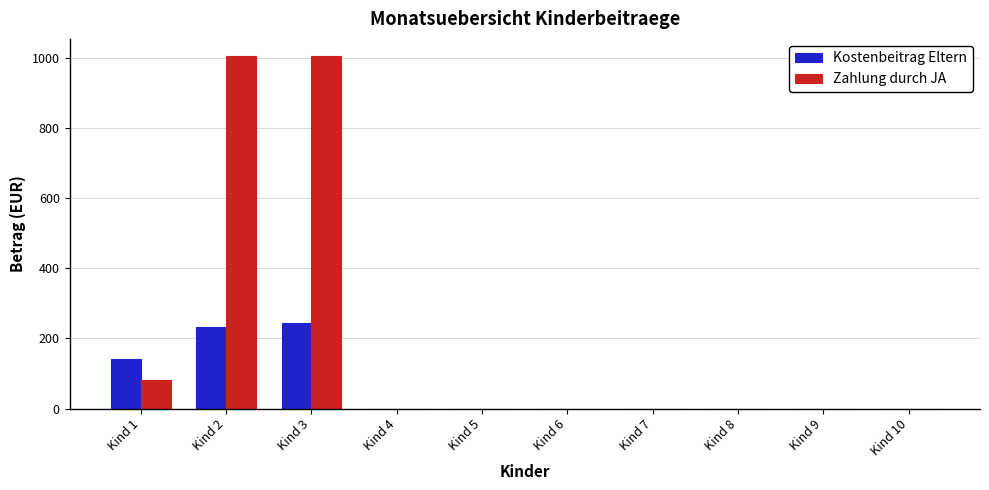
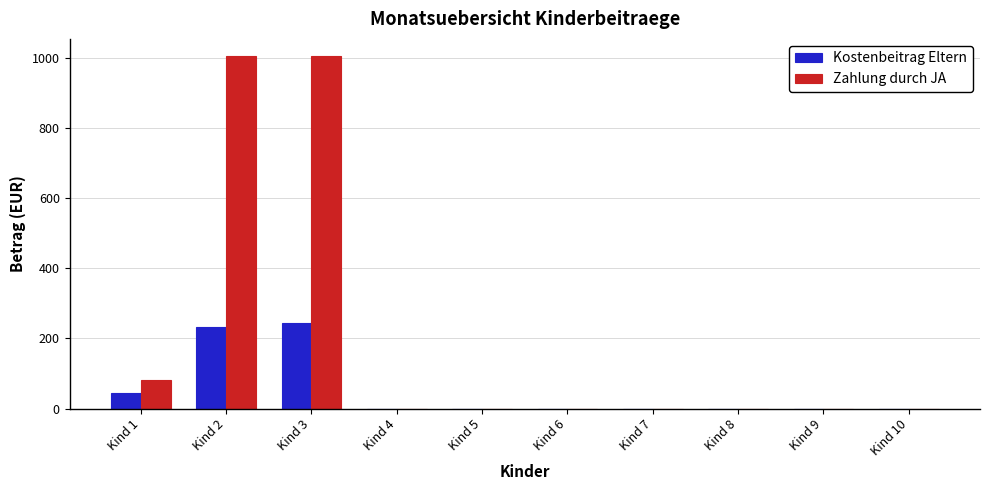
  {
    "Kostenbeitrag Eltern": {
-     "Kind 1": 140,
+     "Kind 1": 40,
      "Kind 2": 230,
      "Kind 3": 240,
      "Kind 4": 0,
      "Kind 5": 0,
      "Kind 6": 0,
      "Kind 7": 0,
      "Kind 8": 0,
      "Kind 9": 0,
      "Kind 10": 0
    },
    "Zahlung durch JA": {
      "Kind 1": 80,
      "Kind 2": 1000,
      "Kind 3": 1000,
      "Kind 4": 0,
      "Kind 5": 0,
      "Kind 6": 0,
      "Kind 7": 0,
      "Kind 8": 0,
      "Kind 9": 0,
      "Kind 10": 0
    }
  }
